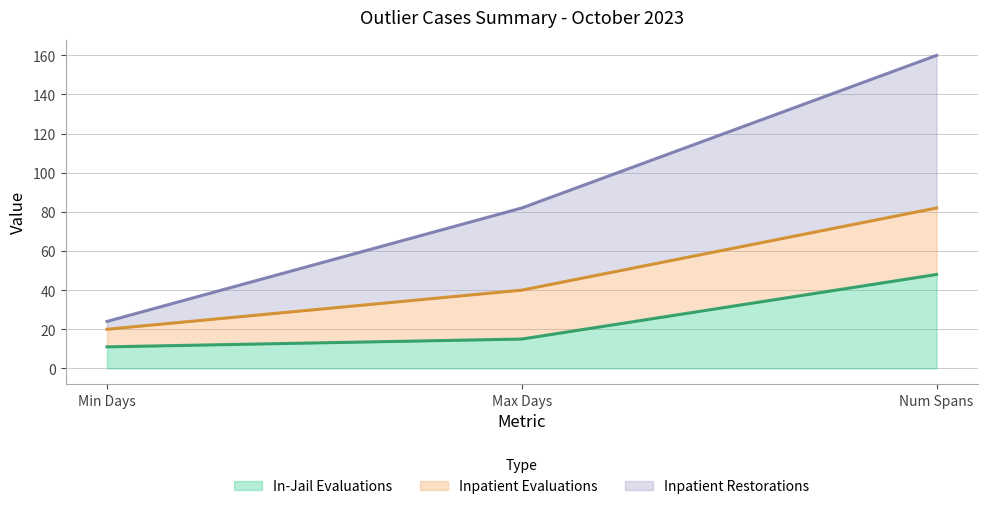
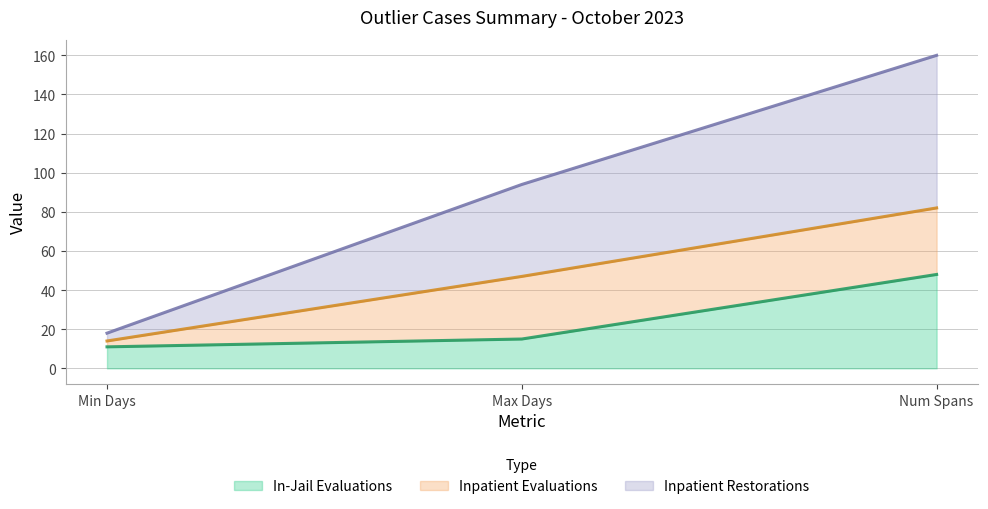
  {
    "In-Jail Evaluations": {
      "Min Days": 11,
      "Max Days": 15,
      "Num Spans": 48
    },
    "Inpatient Evaluations": {
-     "Min Days": 9,
-     "Max Days": 25,
+     "Min Days": 3,
+     "Max Days": 32,
      "Num Spans": 34
    },
    "Inpatient Restorations": {
      "Min Days": 4,
-     "Max Days": 42,
+     "Max Days": 47,
      "Num Spans": 78
    }
  }
